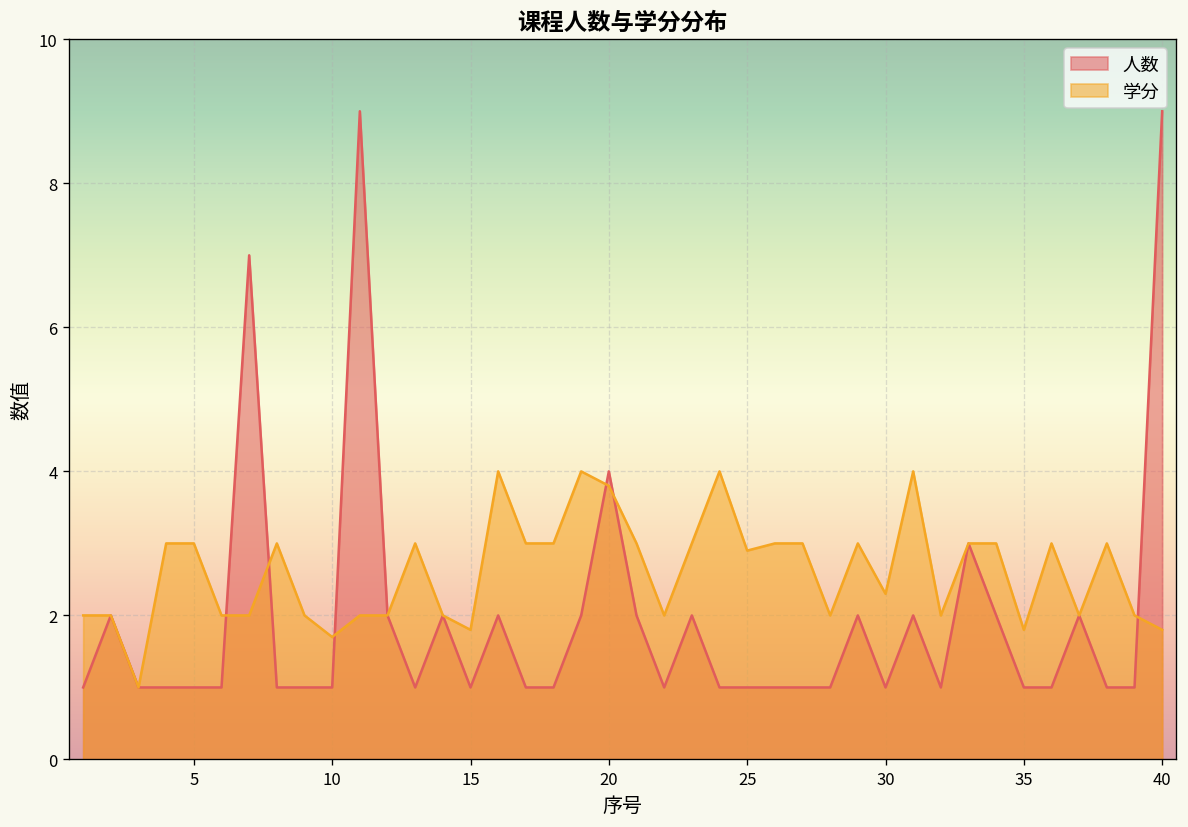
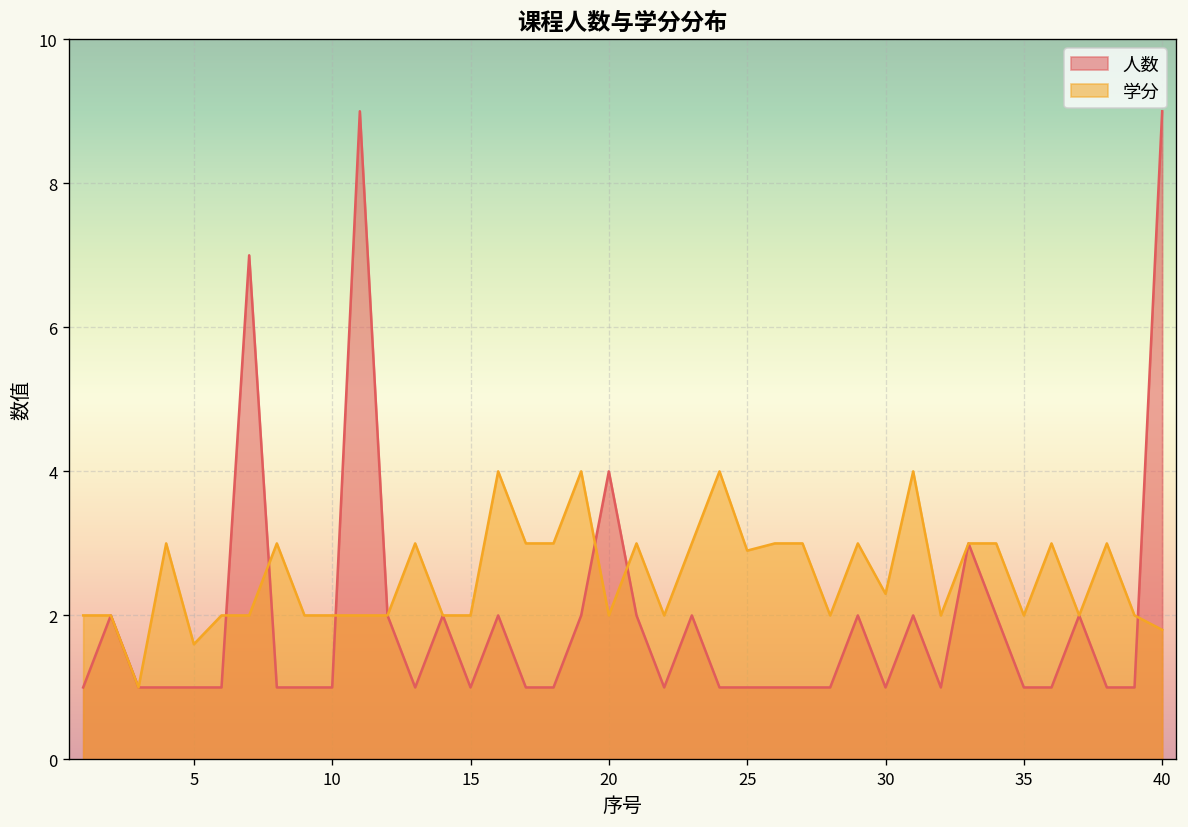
  {
    "人数": {
      "5": 1.0,
      "10": 1.0,
      "15": 1.0,
      "20": 4.0,
      "25": 1.0,
      "30": 1.0,
      "35": 1.0
    },
    "学分": {
-     "5": 3.0,
-     "10": 1.7,
-     "15": 1.8,
-     "20": 3.8,
+     "5": 1.6,
+     "10": 2.0,
+     "15": 2.0,
+     "20": 2.0,
      "25": 2.9,
      "30": 2.3,
-     "35": 1.8,
+     "35": 2.0,
      "40": 1.8
    }
  }
